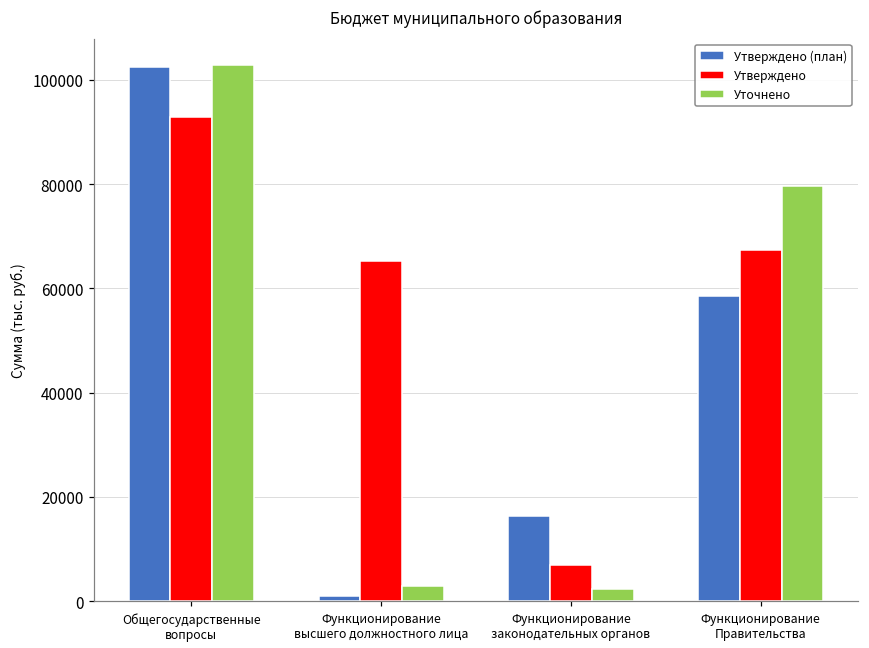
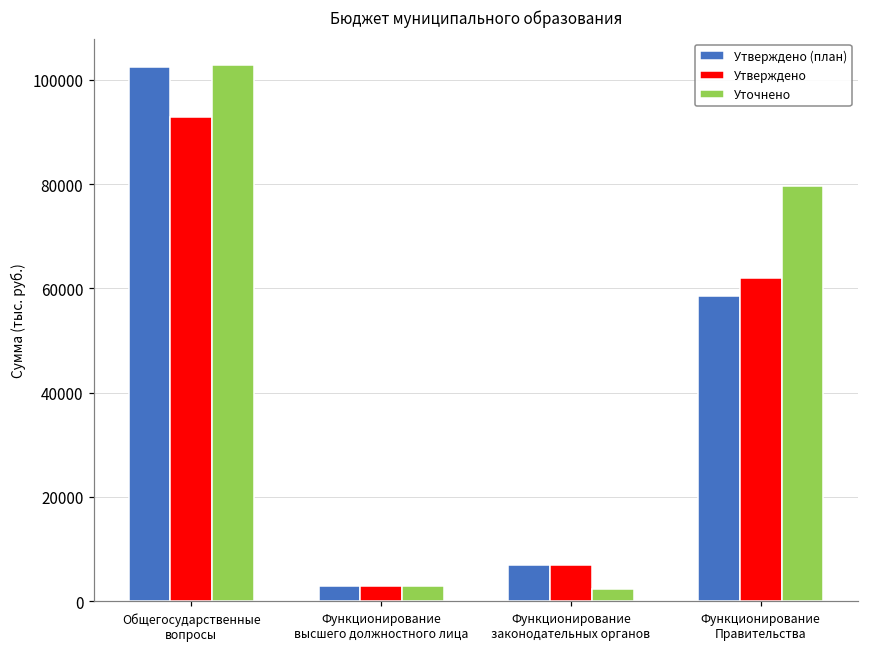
  {
    "Утверждено (план)": {
      "Общегосударственные вопросы": 102000,
-     "Функционирование высшего должностного лица": 1000,
-     "Функционирование законодательных органов": 16000,
+     "Функционирование высшего должностного лица": 3000,
+     "Функционирование законодательных органов": 7000,
      "Функционирование Правительства": 59000
    },
    "Утверждено": {
      "Общегосударственные вопросы": 93000,
-     "Функционирование высшего должностного лица": 65000,
+     "Функционирование высшего должностного лица": 3000,
      "Функционирование законодательных органов": 7000,
-     "Функционирование Правительства": 67000
+     "Функционирование Правительства": 62000
    },
    "Уточнено": {
      "Общегосударственные вопросы": 103000,
      "Функционирование высшего должностного лица": 3000,
      "Функционирование законодательных органов": 2000,
      "Функционирование Правительства": 80000
    }
  }
